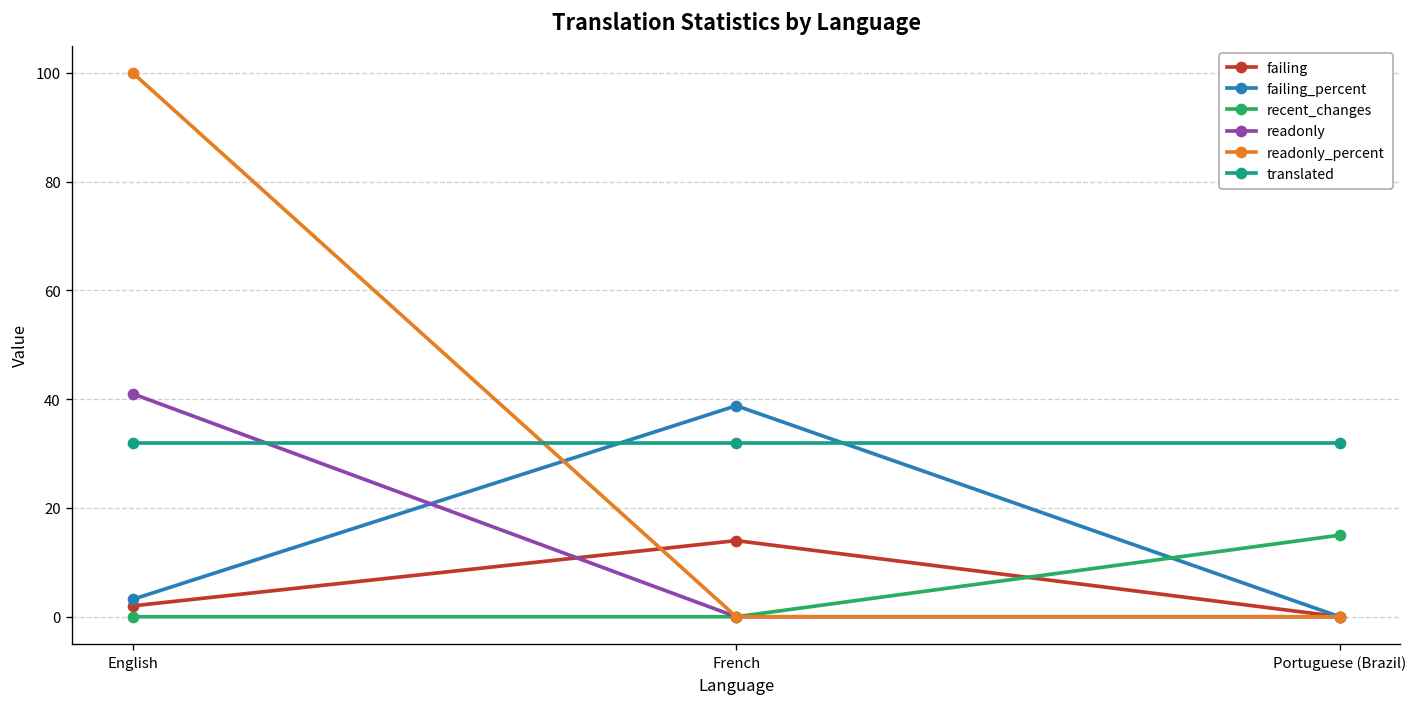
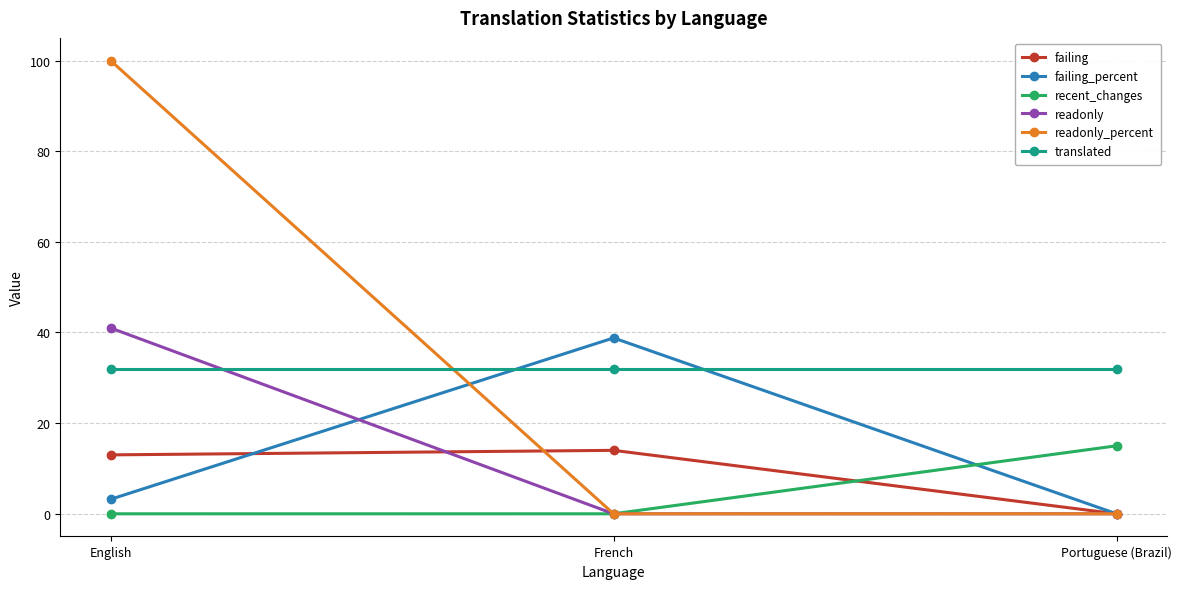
  {
    "failing": {
-     "English": 2,
+     "English": 13,
      "French": 14
    },
    "failing_percent": {
      "English": 3,
      "French": 39
    },
    "readonly": {
      "English": 41
    },
    "readonly_percent": {
      "English": 100
    }
  }
